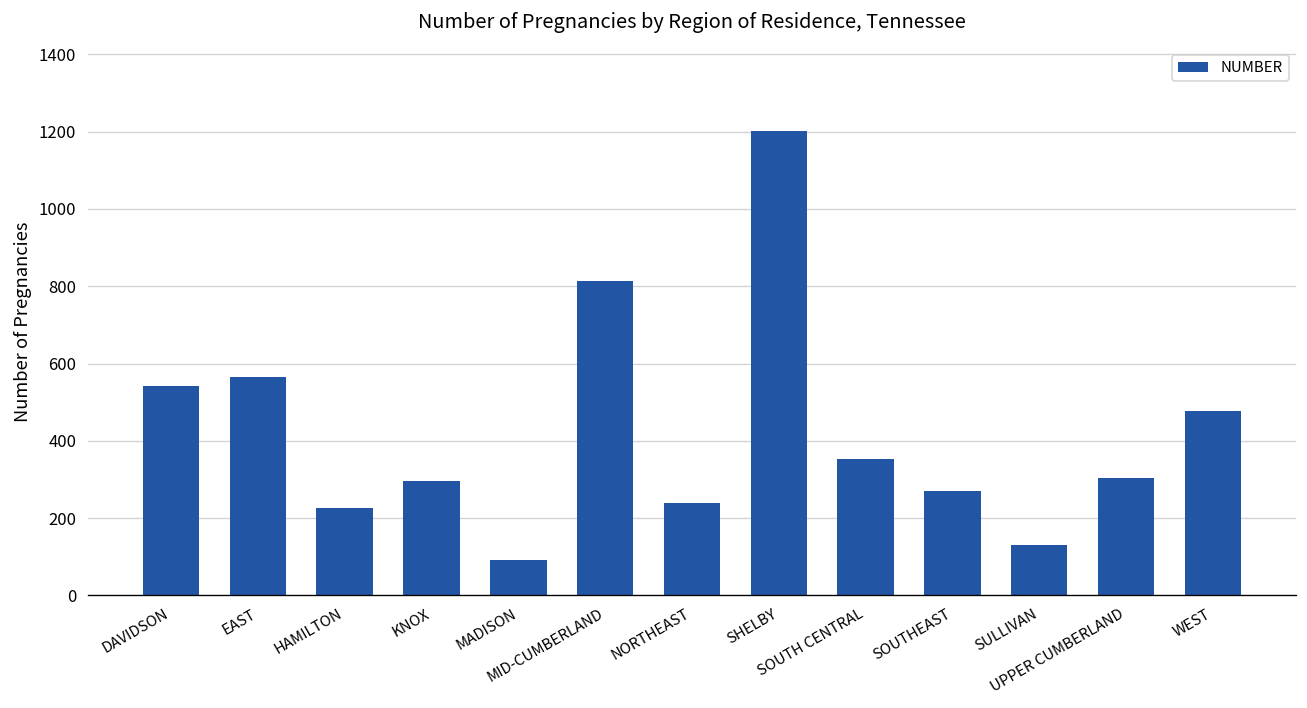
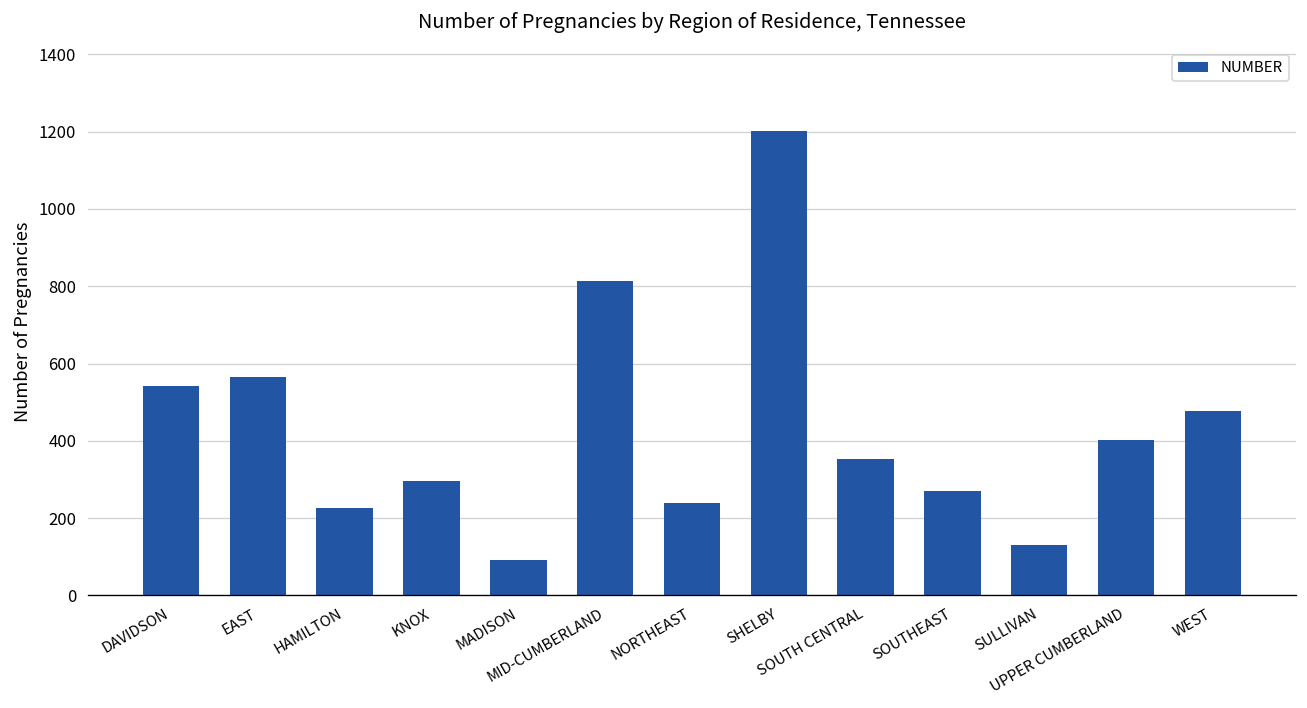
  {
    "DAVIDSON": 540,
    "EAST": 570,
    "HAMILTON": 230,
    "KNOX": 300,
    "MADISON": 90,
    "MID-CUMBERLAND": 810,
    "NORTHEAST": 240,
    "SHELBY": 1200,
    "SOUTH CENTRAL": 350,
    "SOUTHEAST": 270,
    "SULLIVAN": 130,
-   "UPPER CUMBERLAND": 300,
+   "UPPER CUMBERLAND": 400,
    "WEST": 480
  }
